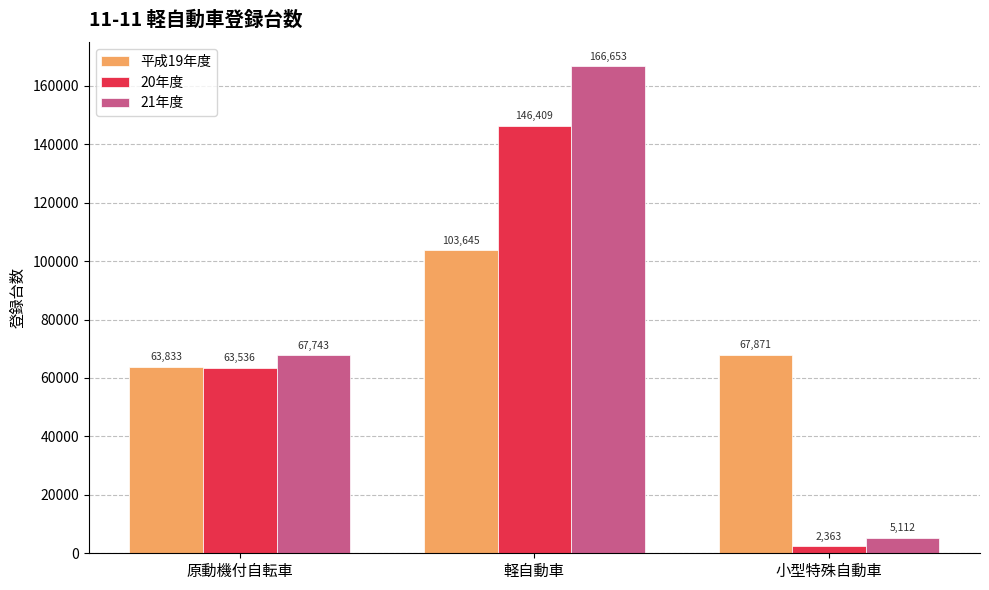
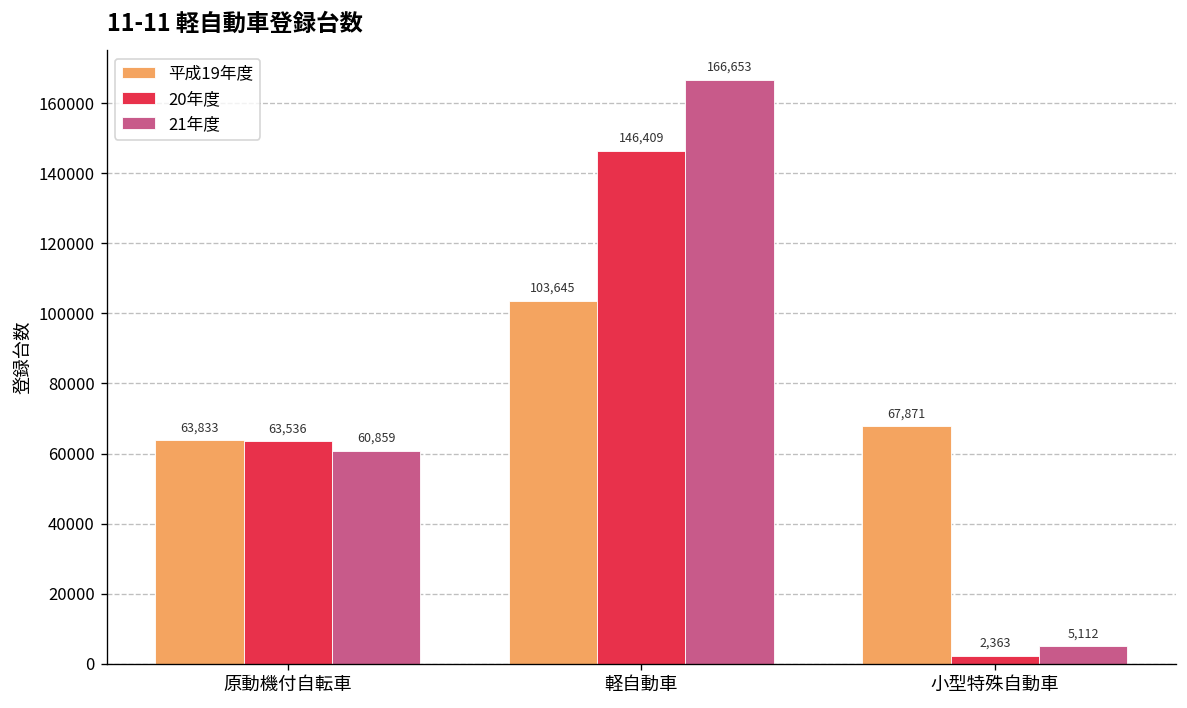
  {
    "平成19年度": {
      "原動機付自転車": "63,833",
      "軽自動車": "103,645",
      "小型特殊自動車": "67,871"
    },
    "20年度": {
      "原動機付自転車": "63,536",
      "軽自動車": "146,409",
      "小型特殊自動車": "2,363"
    },
    "21年度": {
-     "原動機付自転車": "67,743",
+     "原動機付自転車": "60,859",
      "軽自動車": "166,653",
      "小型特殊自動車": "5,112"
    }
  }
